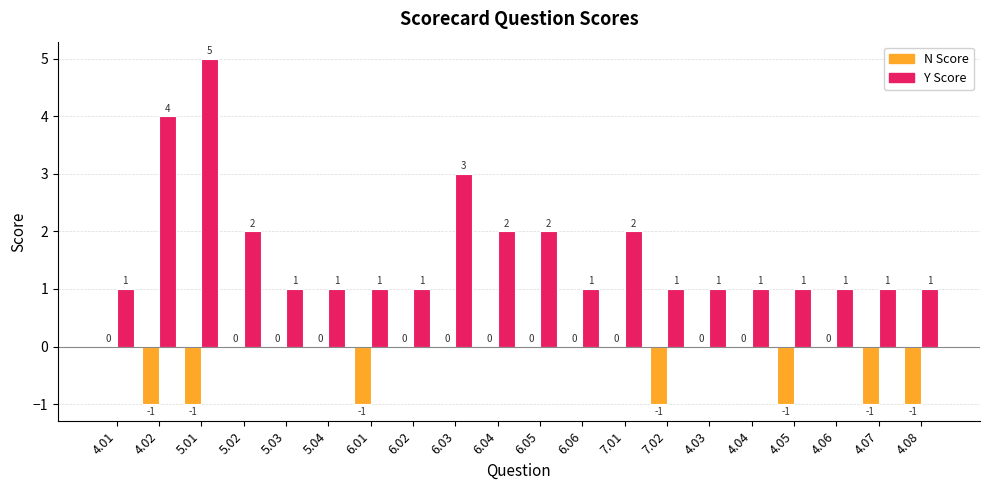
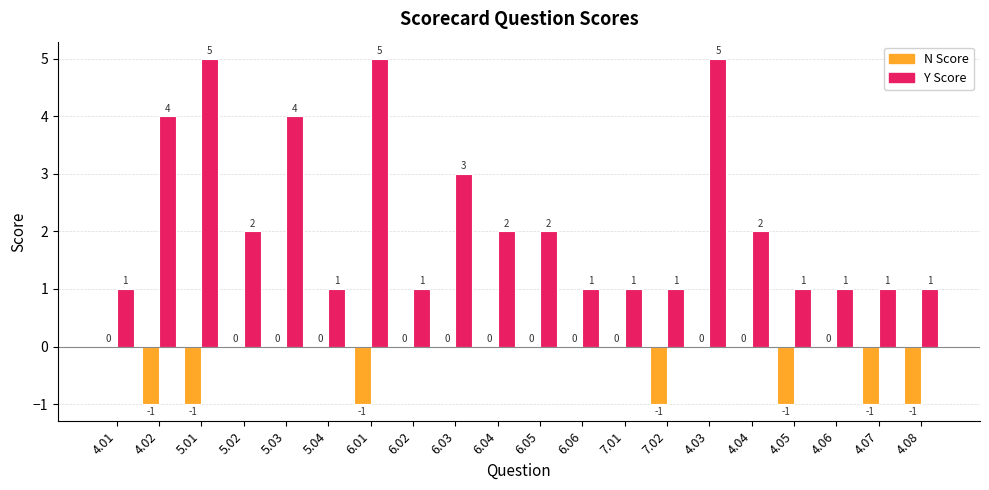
  {
    "N Score": {
      "4.01": 0,
      "4.02": -1,
      "5.01": -1,
      "5.02": 0,
      "5.03": 0,
      "5.04": 0,
      "6.01": -1,
      "6.02": 0,
      "6.03": 0,
      "6.04": 0,
      "6.05": 0,
      "6.06": 0,
      "7.01": 0,
      "7.02": -1,
      "4.03": 0,
      "4.04": 0,
      "4.05": -1,
      "4.06": 0,
      "4.07": -1,
      "4.08": -1
    },
    "Y Score": {
      "4.01": 1,
      "4.02": 4,
      "5.01": 5,
      "5.02": 2,
-     "5.03": 1,
+     "5.03": 4,
      "5.04": 1,
-     "6.01": 1,
+     "6.01": 5,
      "6.02": 1,
      "6.03": 3,
      "6.04": 2,
      "6.05": 2,
      "6.06": 1,
-     "7.01": 2,
+     "7.01": 1,
      "7.02": 1,
-     "4.03": 1,
-     "4.04": 1,
+     "4.03": 5,
+     "4.04": 2,
      "4.05": 1,
      "4.06": 1,
      "4.07": 1,
      "4.08": 1
    }
  }
